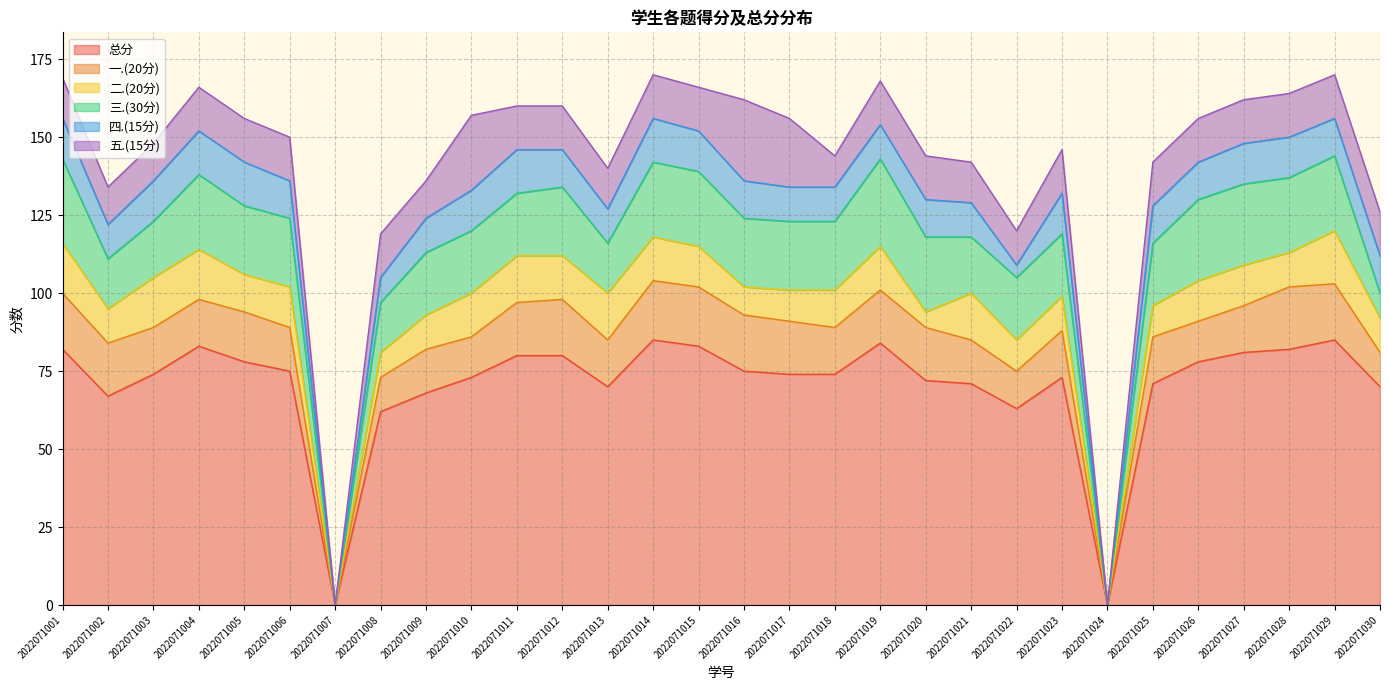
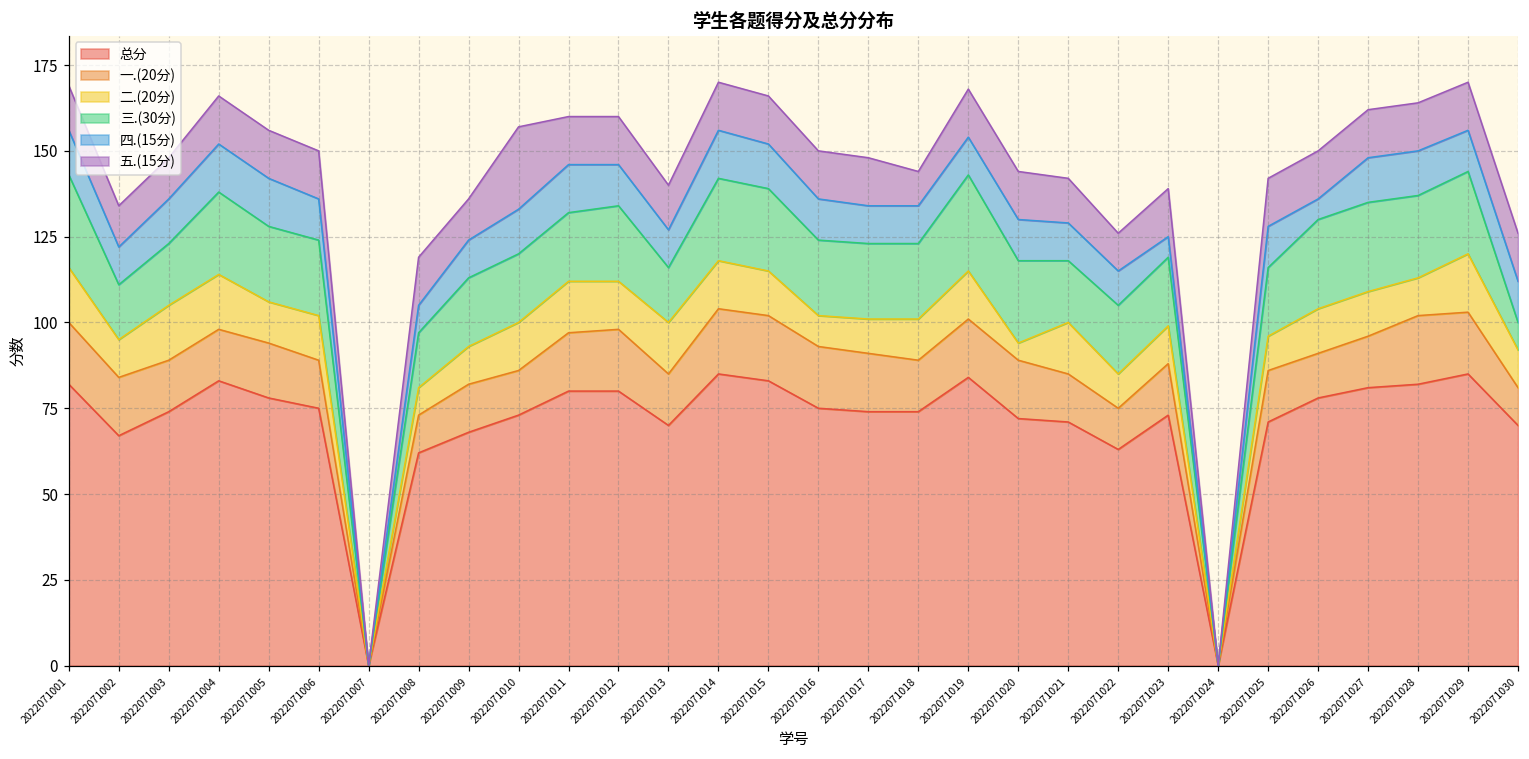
  {
    "三.(30分)": {
      "2022071001": 27,
      "2022071002": 16,
      "2022071003": 18,
      "2022071004": 24,
      "2022071005": 22,
      "2022071006": 22,
      "2022071008": 16,
      "2022071009": 20,
      "2022071010": 20,
      "2022071011": 20,
      "2022071012": 22,
      "2022071013": 16,
      "2022071014": 24,
      "2022071015": 24,
      "2022071016": 22,
      "2022071017": 22,
      "2022071018": 22,
      "2022071019": 28,
      "2022071020": 24,
      "2022071021": 18,
      "2022071022": 20,
      "2022071023": 20,
      "2022071025": 20,
      "2022071026": 26,
      "2022071027": 26,
      "2022071028": 24,
      "2022071029": 24,
      "2022071030": 8
    },
    "四.(15分)": {
      "2022071001": 13,
      "2022071002": 11,
      "2022071003": 13,
      "2022071004": 14,
      "2022071005": 14,
      "2022071006": 12,
      "2022071008": 8,
      "2022071009": 11,
      "2022071010": 13,
      "2022071011": 14,
      "2022071012": 12,
      "2022071013": 11,
      "2022071014": 14,
      "2022071015": 13,
      "2022071016": 12,
      "2022071017": 11,
      "2022071018": 11,
      "2022071019": 11,
      "2022071020": 12,
      "2022071021": 11,
-     "2022071022": 4,
-     "2022071023": 13,
+     "2022071022": 10,
+     "2022071023": 6,
      "2022071025": 12,
-     "2022071026": 12,
+     "2022071026": 6,
      "2022071027": 13,
      "2022071028": 13,
      "2022071029": 12,
      "2022071030": 12
    },
    "五.(15分)": {
      "2022071001": 13,
      "2022071002": 12,
      "2022071004": 14,
      "2022071005": 14,
      "2022071006": 14,
      "2022071008": 14,
      "2022071009": 12,
      "2022071010": 24,
      "2022071011": 14,
      "2022071012": 14,
      "2022071013": 13,
      "2022071014": 14,
      "2022071015": 14,
-     "2022071016": 26,
-     "2022071017": 22,
+     "2022071016": 14,
+     "2022071017": 14,
      "2022071018": 10,
      "2022071019": 14,
      "2022071020": 14,
      "2022071021": 13,
      "2022071022": 11,
      "2022071023": 14,
      "2022071025": 14,
      "2022071026": 14,
      "2022071027": 14,
      "2022071028": 14,
      "2022071029": 14,
      "2022071030": 14
    }
  }
